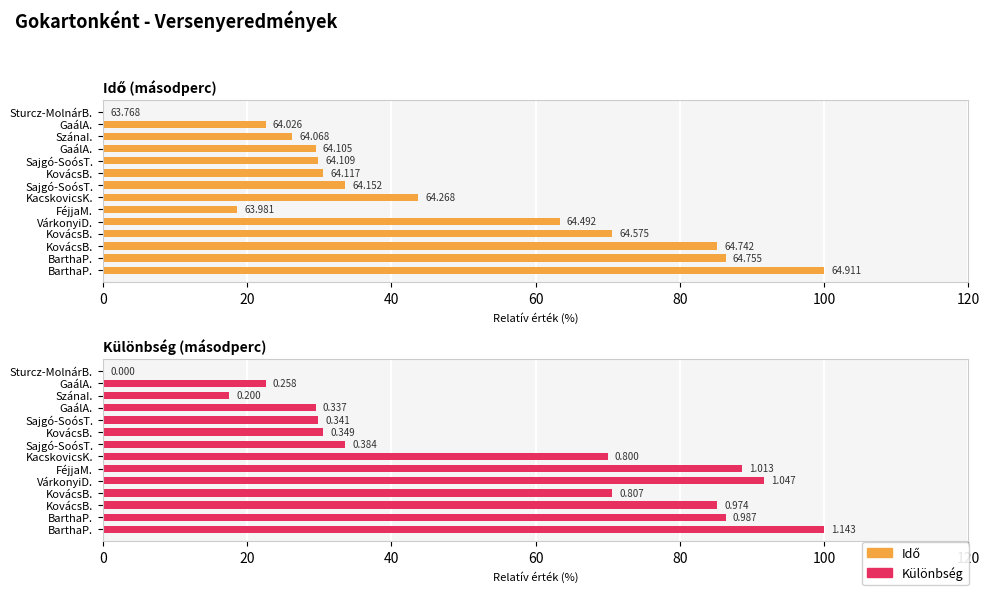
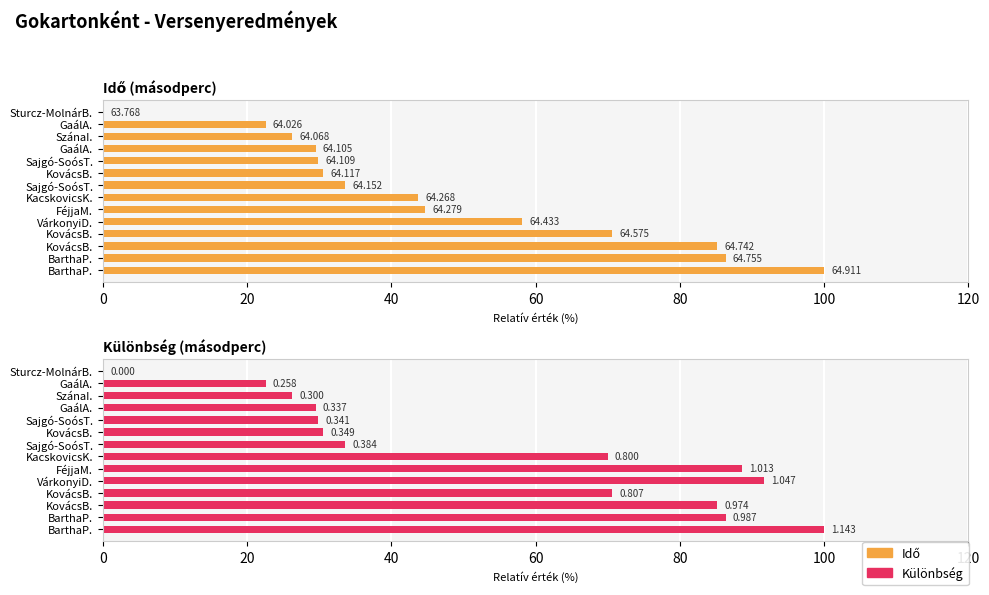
  {
    "Idő (másodperc)": {
-     "FéjjaM.": 63.981,
-     "VárkonyiD.": 64.492
+     "FéjjaM.": 64.279,
+     "VárkonyiD.": 64.433
    },
    "Különbség (másodperc)": {
      "Sturcz-MolnárB.": 0.000,
-     "SzánaI.": 0.200
+     "SzánaI.": 0.300
    }
  }
